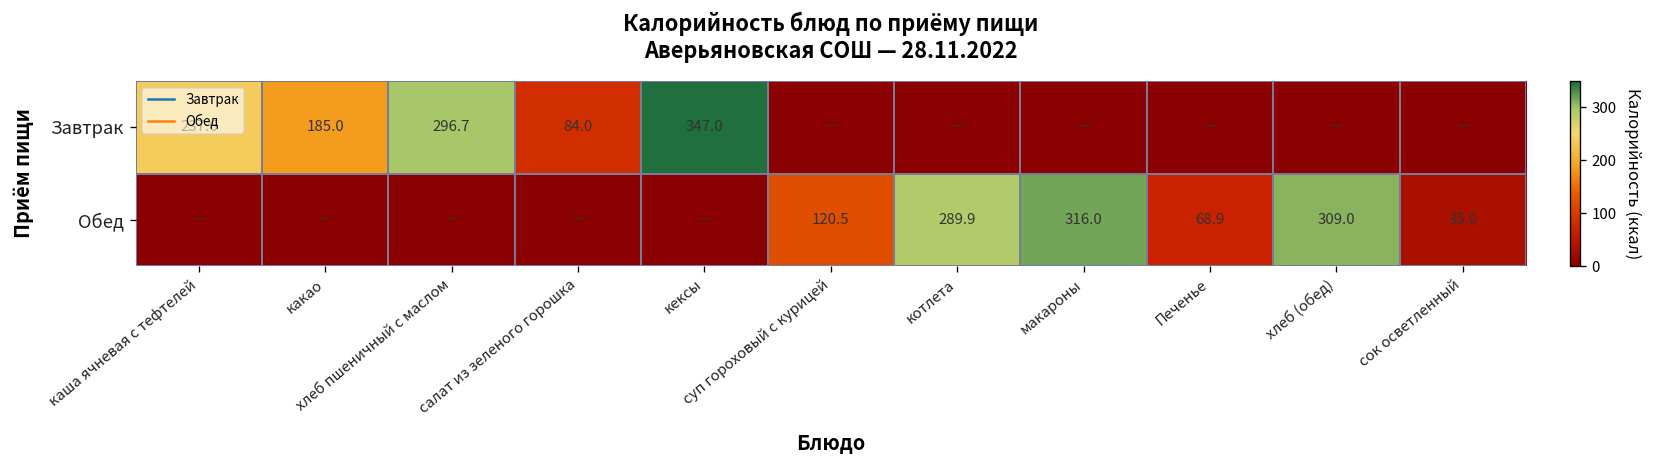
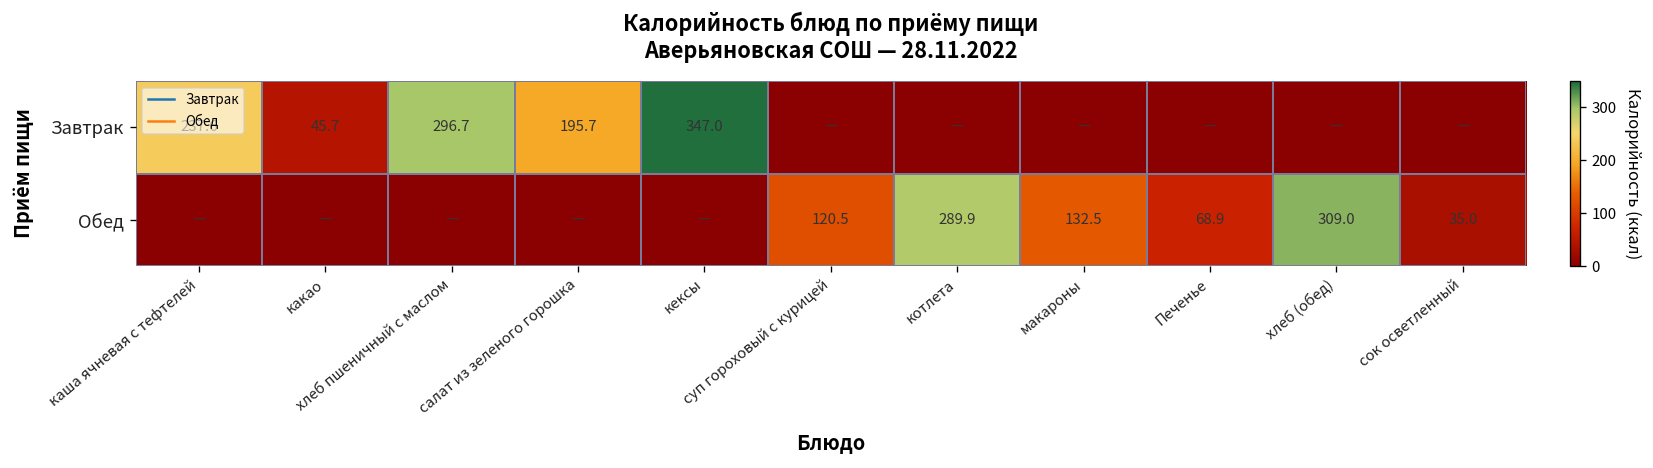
  {
    "Завтрак": {
-     "какао": 185.0,
+     "какао": 45.7,
      "хлеб пшеничный с маслом": 296.7,
-     "салат из зеленого горошка": 84.0,
+     "салат из зеленого горошка": 195.7,
      "кексы": 347.0
    },
    "Обед": {
      "суп гороховый с курицей": 120.5,
      "котлета": 289.9,
-     "макароны": 316.0,
+     "макароны": 132.5,
      "Печенье": 68.9,
      "хлеб (обед)": 309.0,
      "сок осветленный": 35.0
    }
  }
